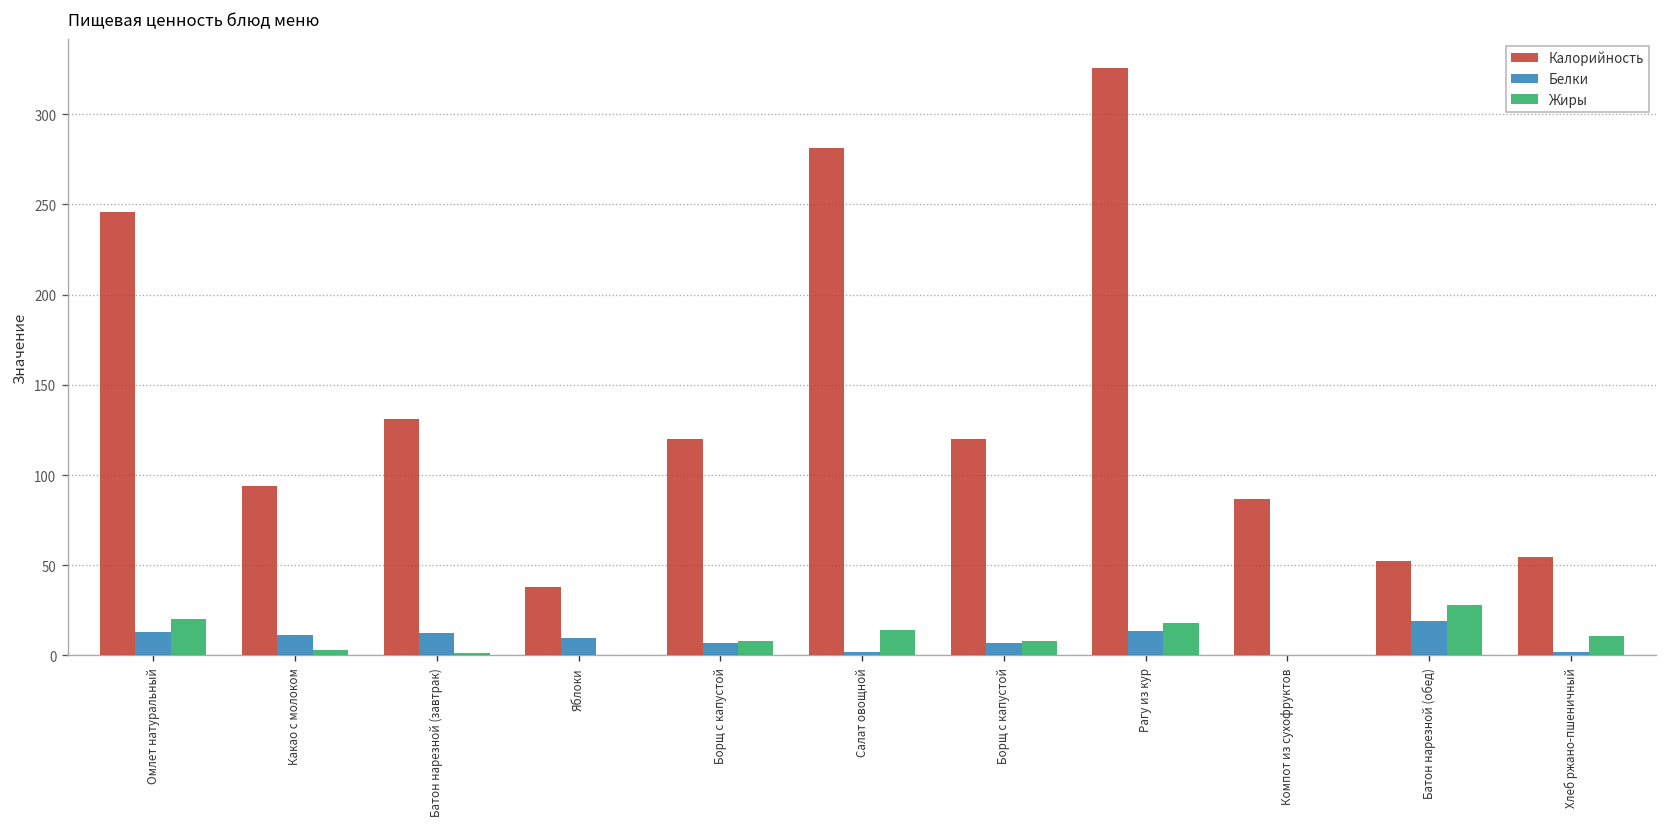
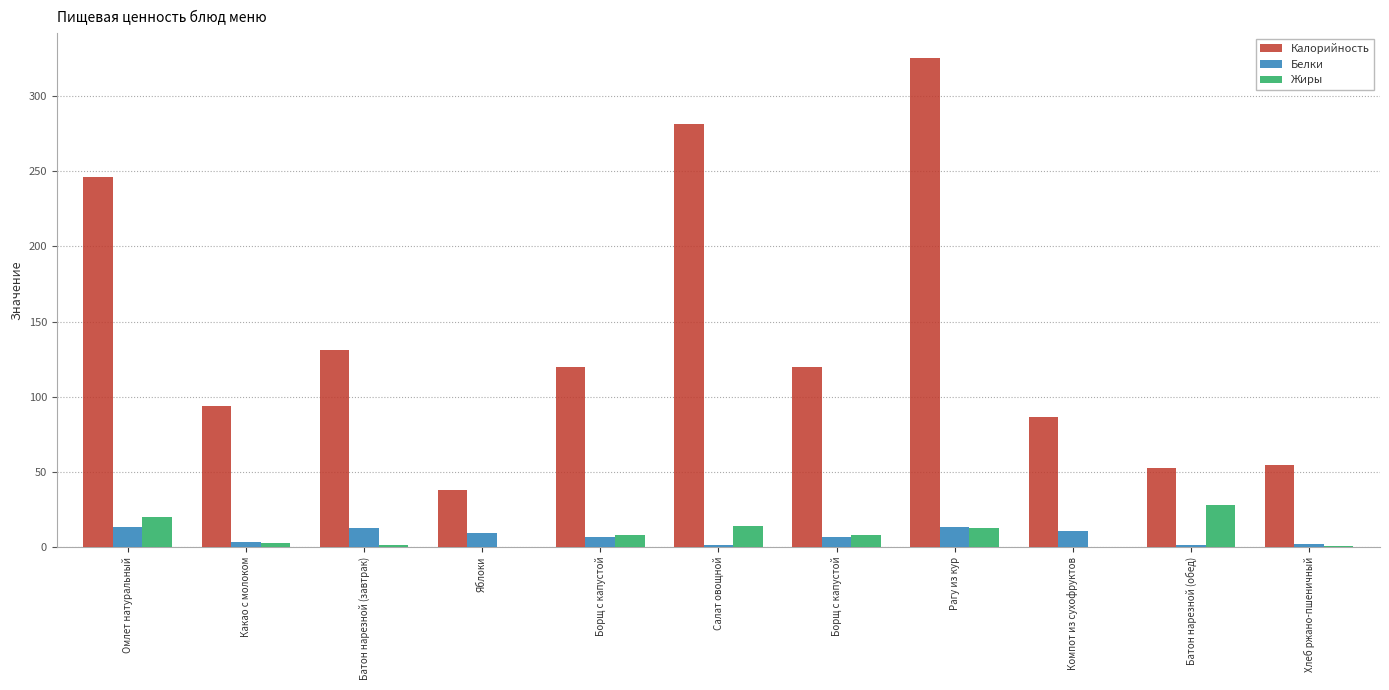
  {
    "Калорийность": {
      "Омлет натуральный": 246,
      "Какао с молоком": 94,
      "Батон нарезной (завтрак)": 131,
      "Яблоки": 38,
      "Салат овощной": 281,
      "Рагу из кур": 326,
      "Компот из сухофруктов": 87,
      "Батон нарезной (обед)": 52,
      "Хлеб ржано-пшеничный": 54
    },
    "Белки": {
      "Омлет натуральный": 13,
-     "Какао с молоком": 11,
+     "Какао с молоком": 3,
      "Батон нарезной (завтрак)": 12,
      "Яблоки": 10,
      "Салат овощной": 2,
      "Рагу из кур": 13,
-     "Компот из сухофруктов": 0,
-     "Батон нарезной (обед)": 19,
+     "Компот из сухофруктов": 11,
+     "Батон нарезной (обед)": 2,
      "Хлеб ржано-пшеничный": 2
    },
    "Жиры": {
      "Омлет натуральный": 20,
      "Какао с молоком": 3,
      "Салат овощной": 14,
-     "Рагу из кур": 18,
+     "Рагу из кур": 13,
      "Батон нарезной (обед)": 28,
-     "Хлеб ржано-пшеничный": 11
+     "Хлеб ржано-пшеничный": 0
    }
  }
